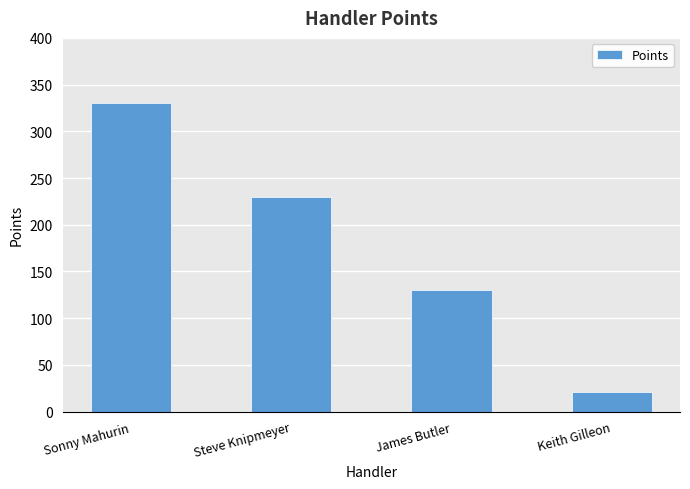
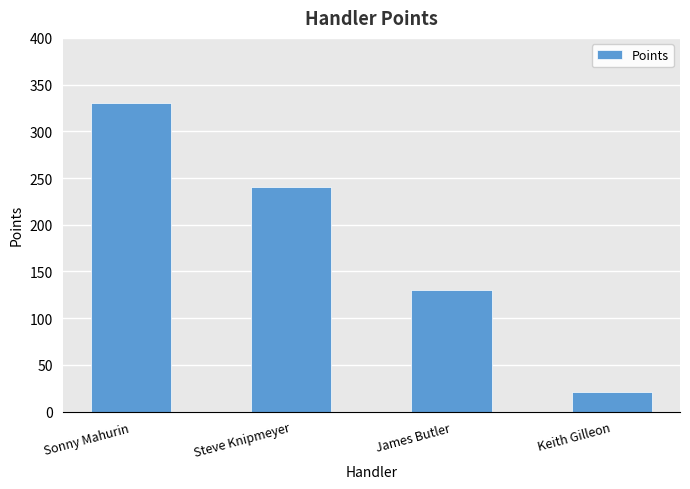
  {
    "Sonny Mahurin": 330,
-   "Steve Knipmeyer": 230,
+   "Steve Knipmeyer": 240,
    "James Butler": 130,
    "Keith Gilleon": 20
  }
